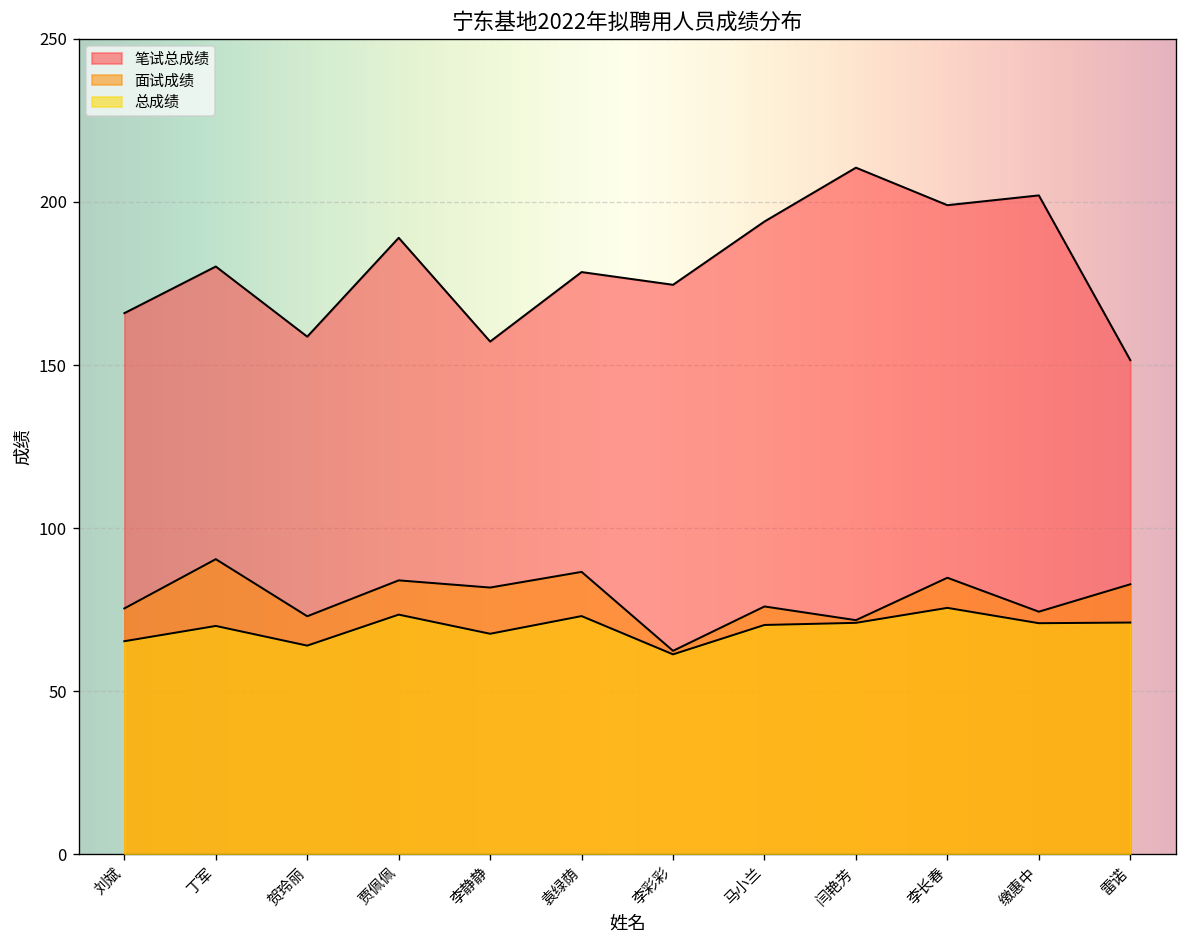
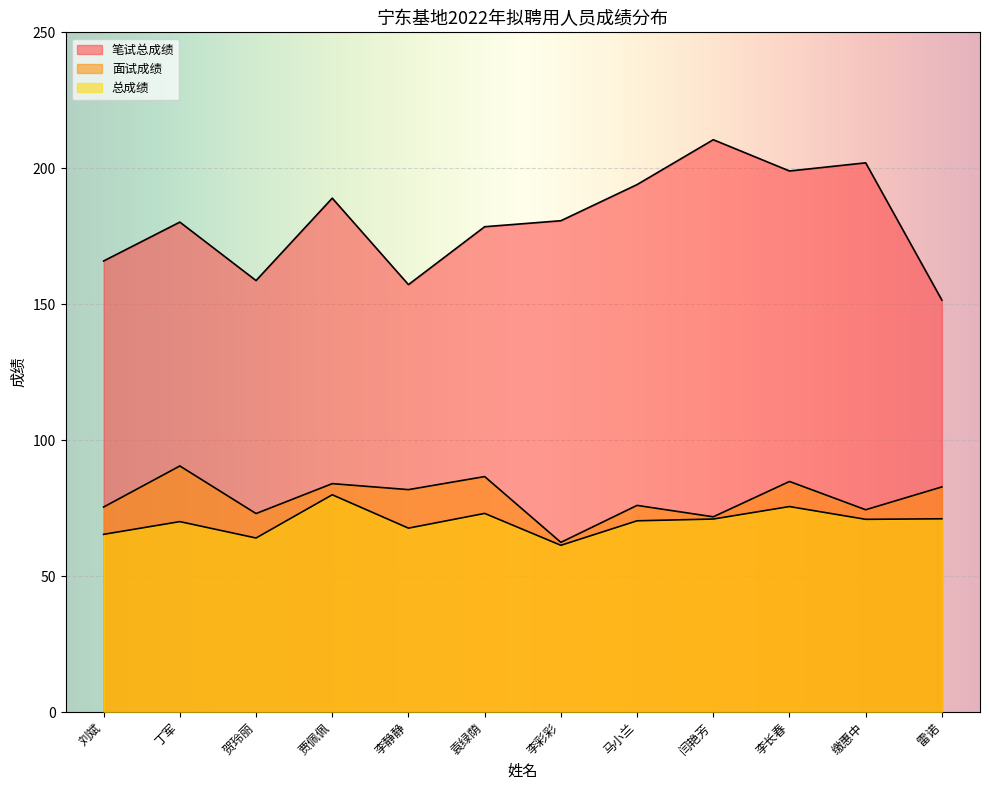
  {
    "笔试总成绩": {
      "刘斌": 166,
      "丁军": 180,
      "贺玲丽": 159,
      "贾佩佩": 189,
      "李静静": 157,
      "袁绿荫": 179,
-     "李彩彩": 175,
+     "李彩彩": 181,
      "马小兰": 194,
      "闫艳芳": 211,
      "李长春": 199,
      "缴惠中": 202,
      "雷诺": 152
    },
    "面试成绩": {
      "刘斌": 75,
      "丁军": 91,
      "贺玲丽": 73,
      "贾佩佩": 84,
      "李静静": 82,
      "袁绿荫": 87,
      "李彩彩": 62,
      "马小兰": 76,
      "李长春": 85,
      "缴惠中": 74,
      "雷诺": 83
    },
    "总成绩": {
      "刘斌": 65,
      "丁军": 70,
      "贺玲丽": 64,
-     "贾佩佩": 74,
+     "贾佩佩": 80,
      "李静静": 68,
      "袁绿荫": 73,
      "李彩彩": 61,
      "马小兰": 70,
      "李长春": 76,
      "缴惠中": 71,
      "雷诺": 71
    }
  }
